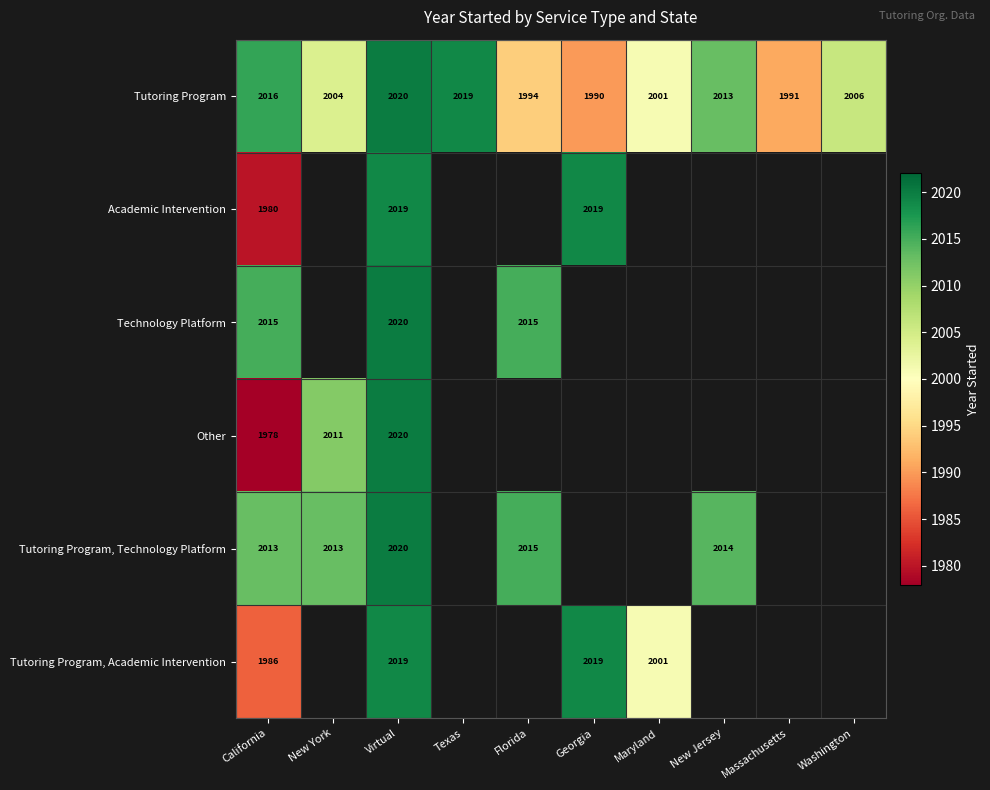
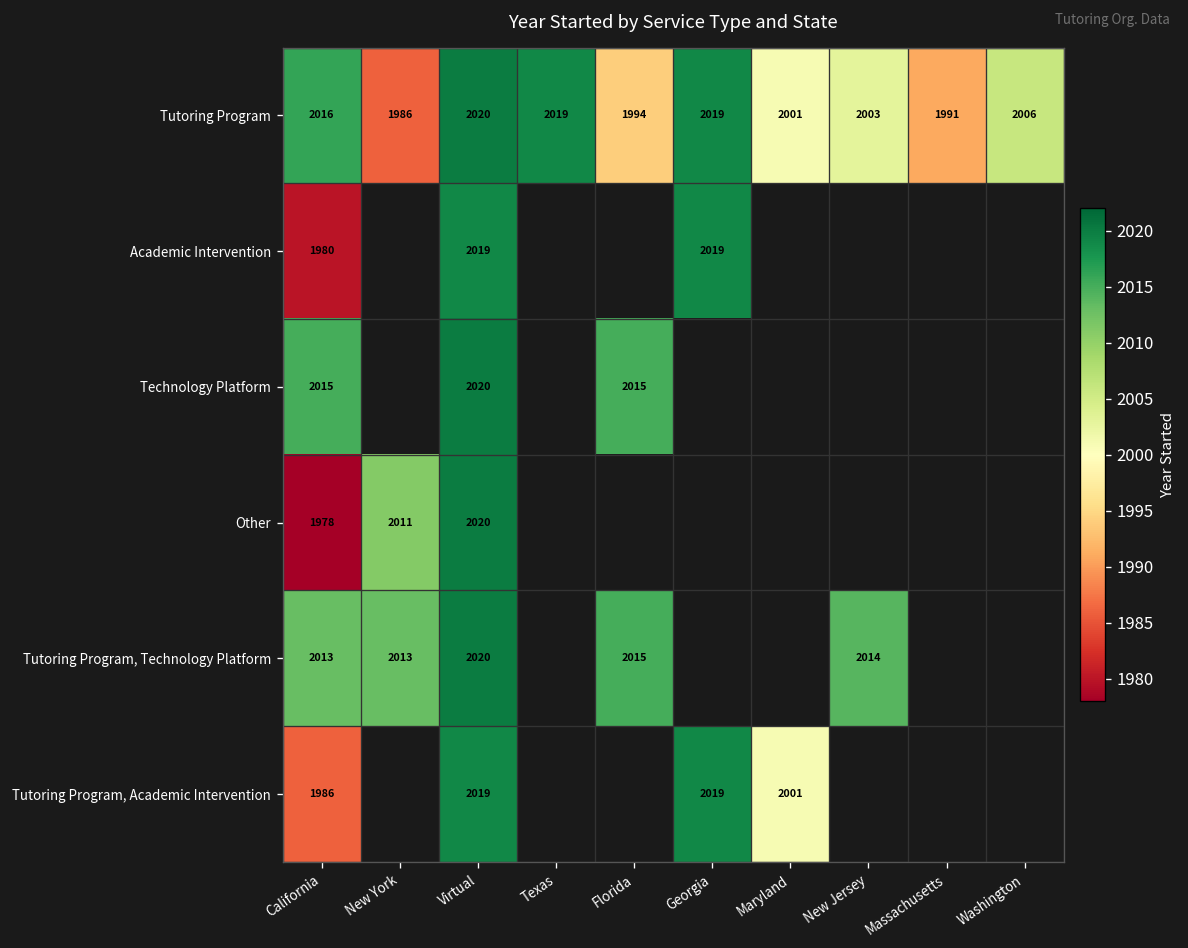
  {
    "Tutoring Program": {
      "California": 2016,
-     "New York": 2004,
+     "New York": 1986,
      "Virtual": 2020,
      "Texas": 2019,
      "Florida": 1994,
-     "Georgia": 1990,
+     "Georgia": 2019,
      "Maryland": 2001,
-     "New Jersey": 2013,
+     "New Jersey": 2003,
      "Massachusetts": 1991,
      "Washington": 2006
    },
    "Academic Intervention": {
      "California": 1980,
      "Virtual": 2019,
      "Georgia": 2019
    },
    "Technology Platform": {
      "California": 2015,
      "Virtual": 2020,
      "Florida": 2015
    },
    "Other": {
      "California": 1978,
      "New York": 2011,
      "Virtual": 2020
    },
    "Tutoring Program, Technology Platform": {
      "California": 2013,
      "New York": 2013,
      "Virtual": 2020,
      "Florida": 2015,
      "New Jersey": 2014
    },
    "Tutoring Program, Academic Intervention": {
      "California": 1986,
      "Virtual": 2019,
      "Georgia": 2019,
      "Maryland": 2001
    }
  }
